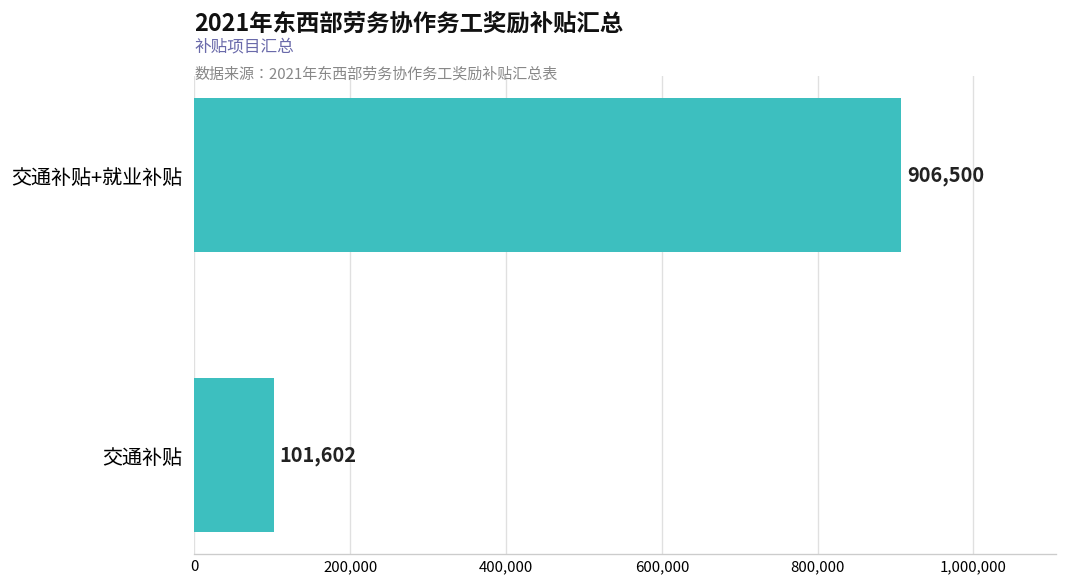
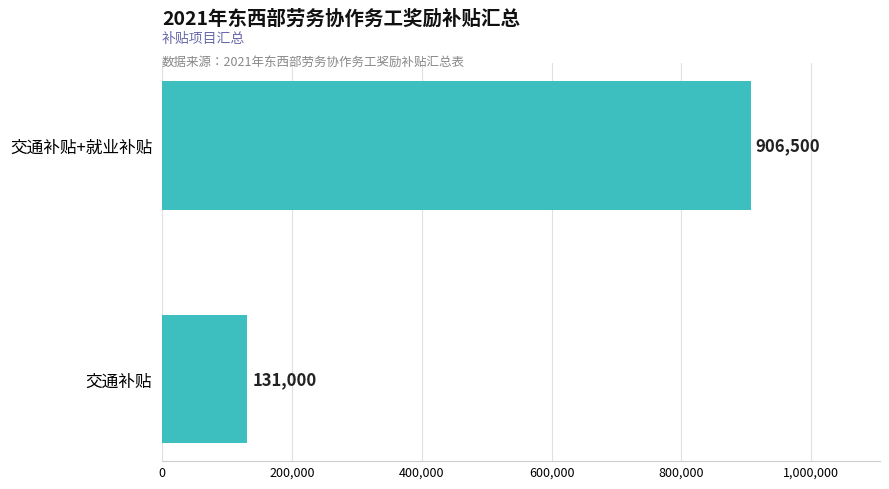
  {
    "交通补贴+就业补贴": "906,500",
-   "交通补贴": "101,602"
+   "交通补贴": "131,000"
  }
